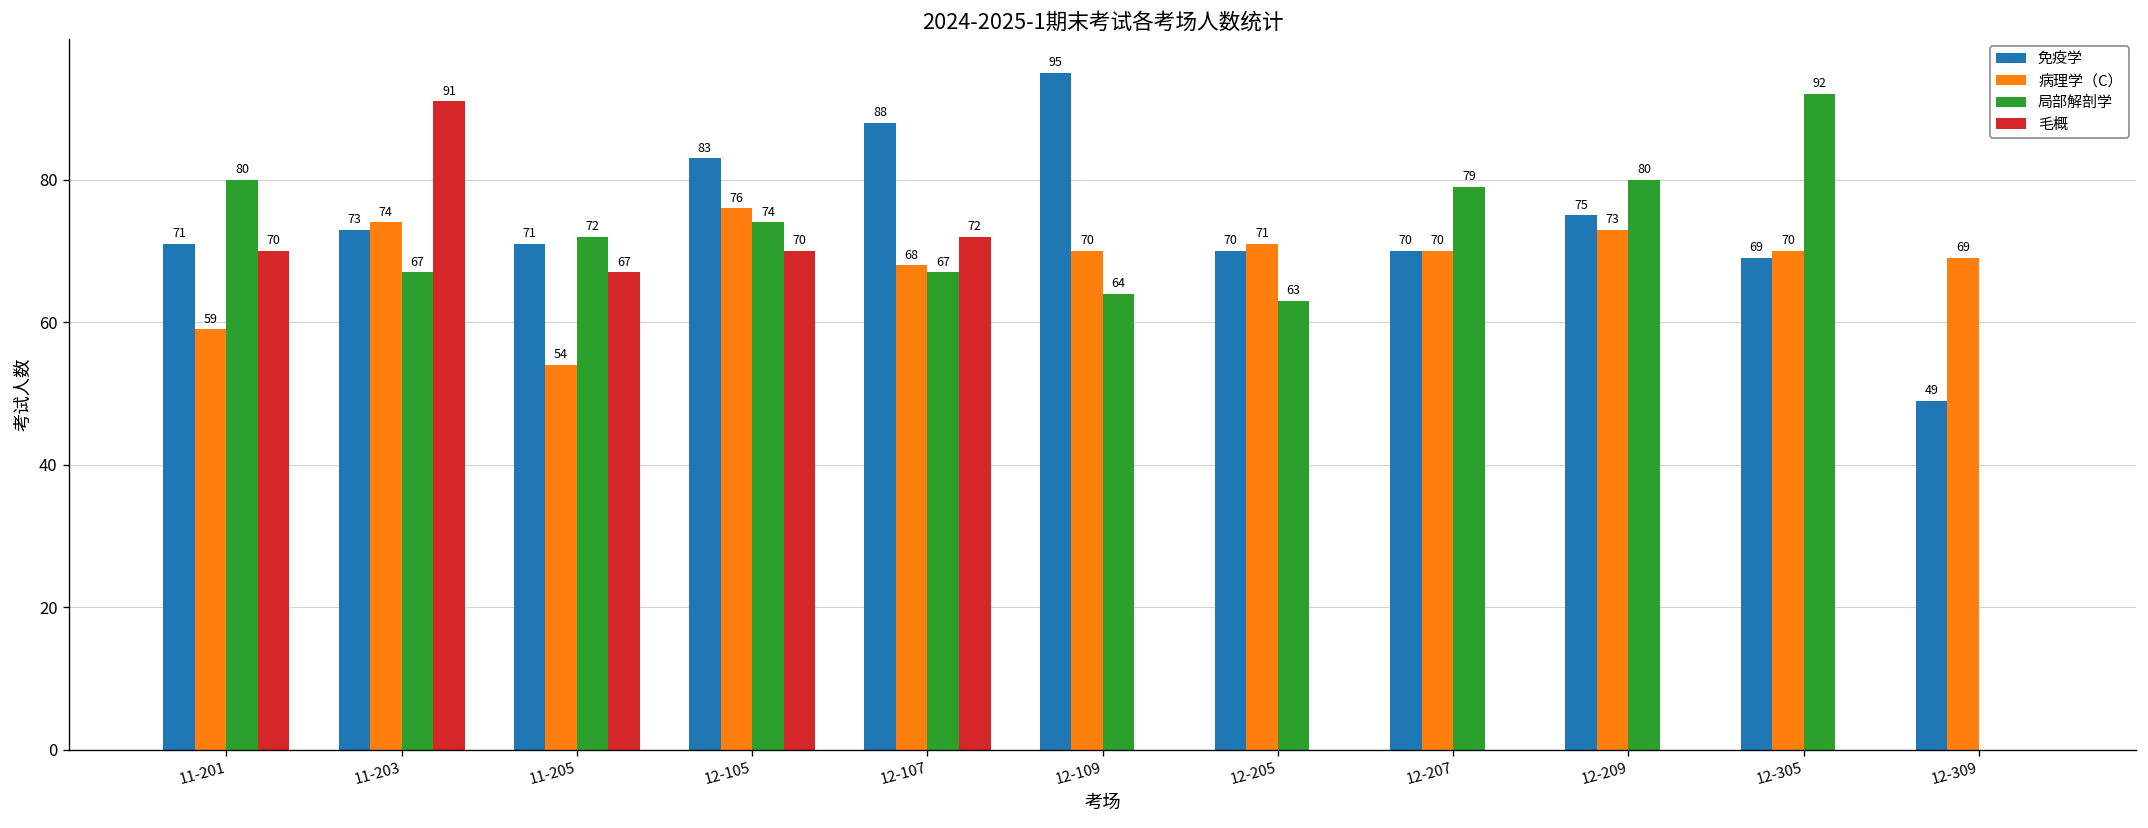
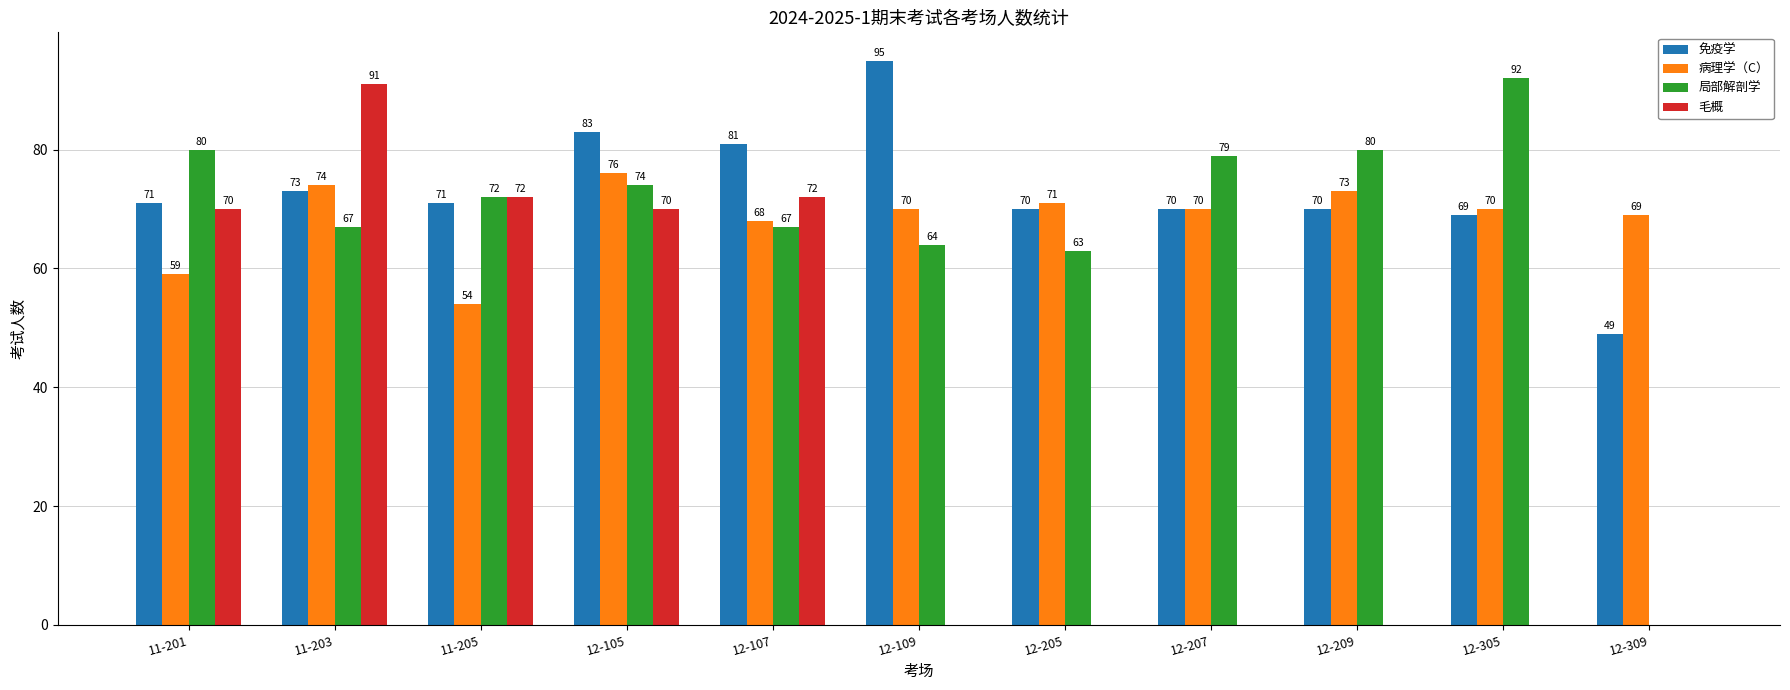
  {
    "免疫学": {
      "11-201": 71,
      "11-203": 73,
      "11-205": 71,
      "12-105": 83,
-     "12-107": 88,
+     "12-107": 81,
      "12-109": 95,
      "12-205": 70,
      "12-207": 70,
-     "12-209": 75,
+     "12-209": 70,
      "12-305": 69,
      "12-309": 49
    },
    "病理学（C）": {
      "11-201": 59,
      "11-203": 74,
      "11-205": 54,
      "12-105": 76,
      "12-107": 68,
      "12-109": 70,
      "12-205": 71,
      "12-207": 70,
      "12-209": 73,
      "12-305": 70,
      "12-309": 69
    },
    "局部解剖学": {
      "11-201": 80,
      "11-203": 67,
      "11-205": 72,
      "12-105": 74,
      "12-107": 67,
      "12-109": 64,
      "12-205": 63,
      "12-207": 79,
      "12-209": 80,
      "12-305": 92
    },
    "毛概": {
      "11-201": 70,
      "11-203": 91,
-     "11-205": 67,
+     "11-205": 72,
      "12-105": 70,
      "12-107": 72
    }
  }
